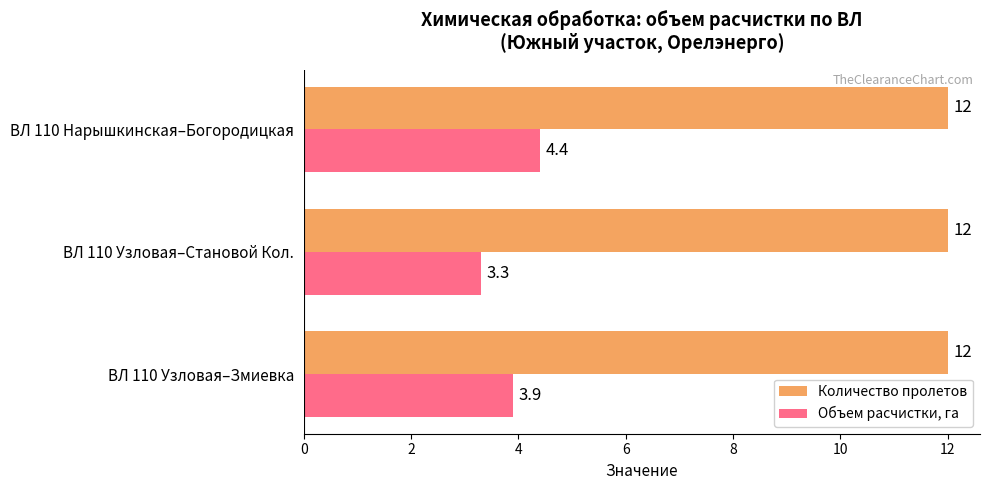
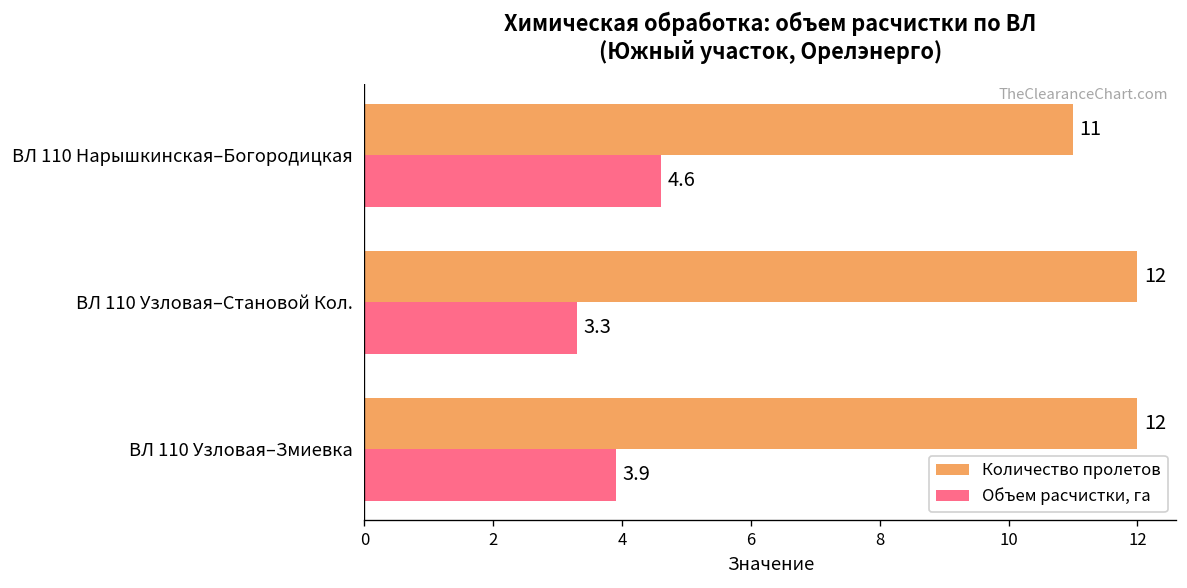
  {
    "Количество пролетов": {
-     "ВЛ 110 Нарышкинская–Богородицкая": 12,
+     "ВЛ 110 Нарышкинская–Богородицкая": 11,
      "ВЛ 110 Узловая–Становой Кол.": 12,
      "ВЛ 110 Узловая–Змиевка": 12
    },
    "Объем расчистки, га": {
-     "ВЛ 110 Нарышкинская–Богородицкая": 4.4,
+     "ВЛ 110 Нарышкинская–Богородицкая": 4.6,
      "ВЛ 110 Узловая–Становой Кол.": 3.3,
      "ВЛ 110 Узловая–Змиевка": 3.9
    }
  }
